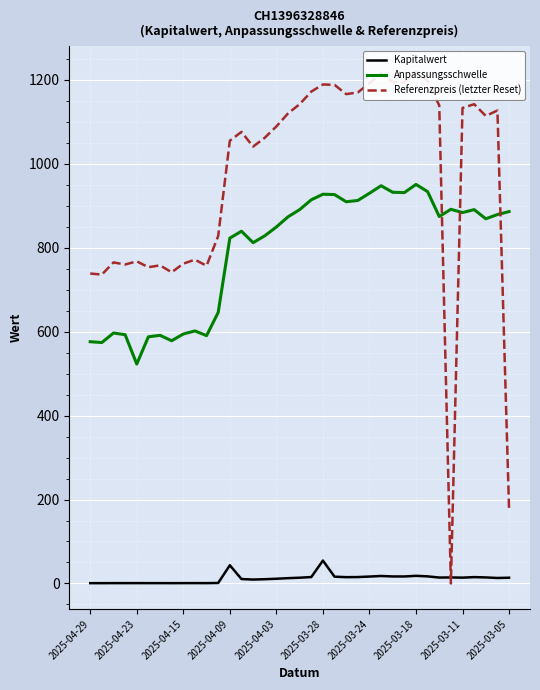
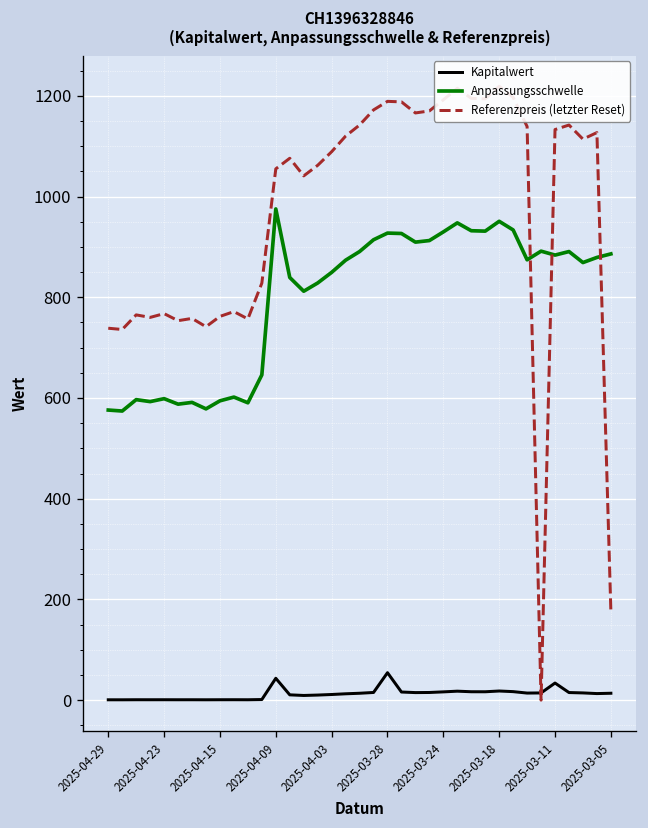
  {
    "Kapitalwert": {
      "2025-04-29": 0,
      "2025-04-23": 0,
      "2025-04-15": 0,
      "2025-04-09": 40,
      "2025-04-03": 10,
      "2025-03-28": 50,
      "2025-03-24": 20,
      "2025-03-18": 20,
-     "2025-03-11": 10,
+     "2025-03-11": 30,
      "2025-03-05": 10
    },
    "Anpassungsschwelle": {
      "2025-04-29": 580,
-     "2025-04-23": 520,
+     "2025-04-23": 600,
      "2025-04-15": 590,
-     "2025-04-09": 820,
+     "2025-04-09": 980,
      "2025-04-03": 850,
      "2025-03-28": 930,
      "2025-03-24": 930,
      "2025-03-18": 950,
      "2025-03-11": 880,
      "2025-03-05": 890
    },
    "Referenzpreis (letzter Reset)": {
      "2025-04-29": 740,
      "2025-04-23": 770,
      "2025-04-15": 760,
      "2025-04-09": 1060,
      "2025-04-03": 1090,
      "2025-03-28": 1190,
      "2025-03-11": 1130,
      "2025-03-05": 180
    }
  }
